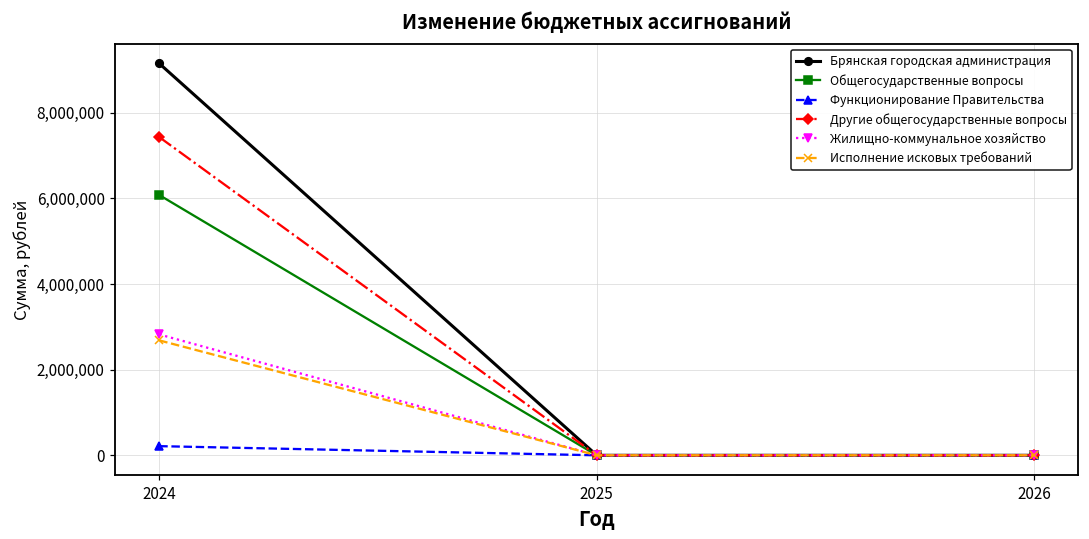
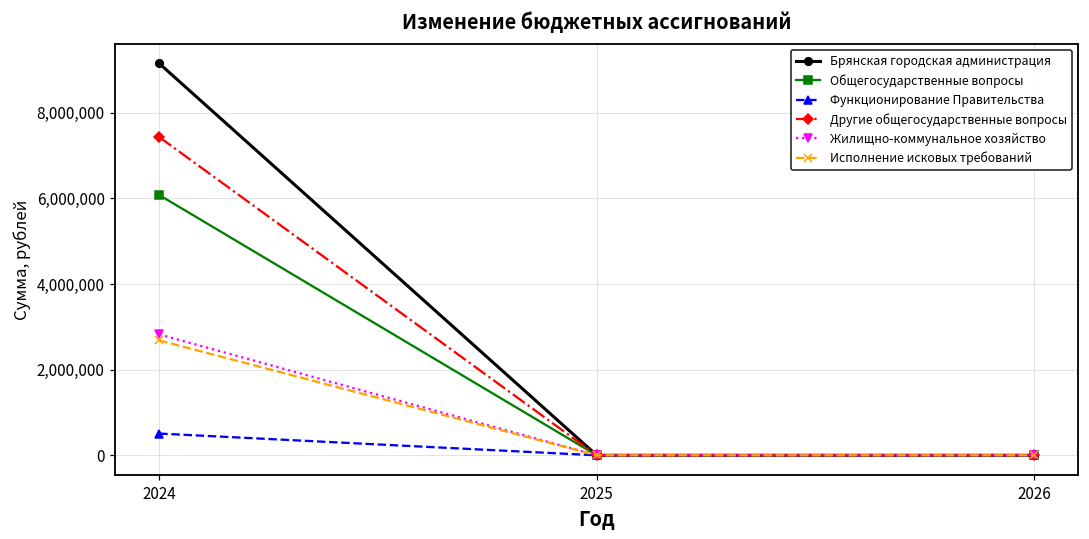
  {
    "Брянская городская администрация": {
      "2024": "9,100,000"
    },
    "Общегосударственные вопросы": {
      "2024": "6,100,000"
    },
    "Функционирование Правительства": {
-     "2024": "200,000"
+     "2024": "500,000"
    },
    "Другие общегосударственные вопросы": {
      "2024": "7,400,000"
    },
    "Жилищно-коммунальное хозяйство": {
      "2024": "2,800,000"
    },
    "Исполнение исковых требований": {
      "2024": "2,700,000"
    }
  }
